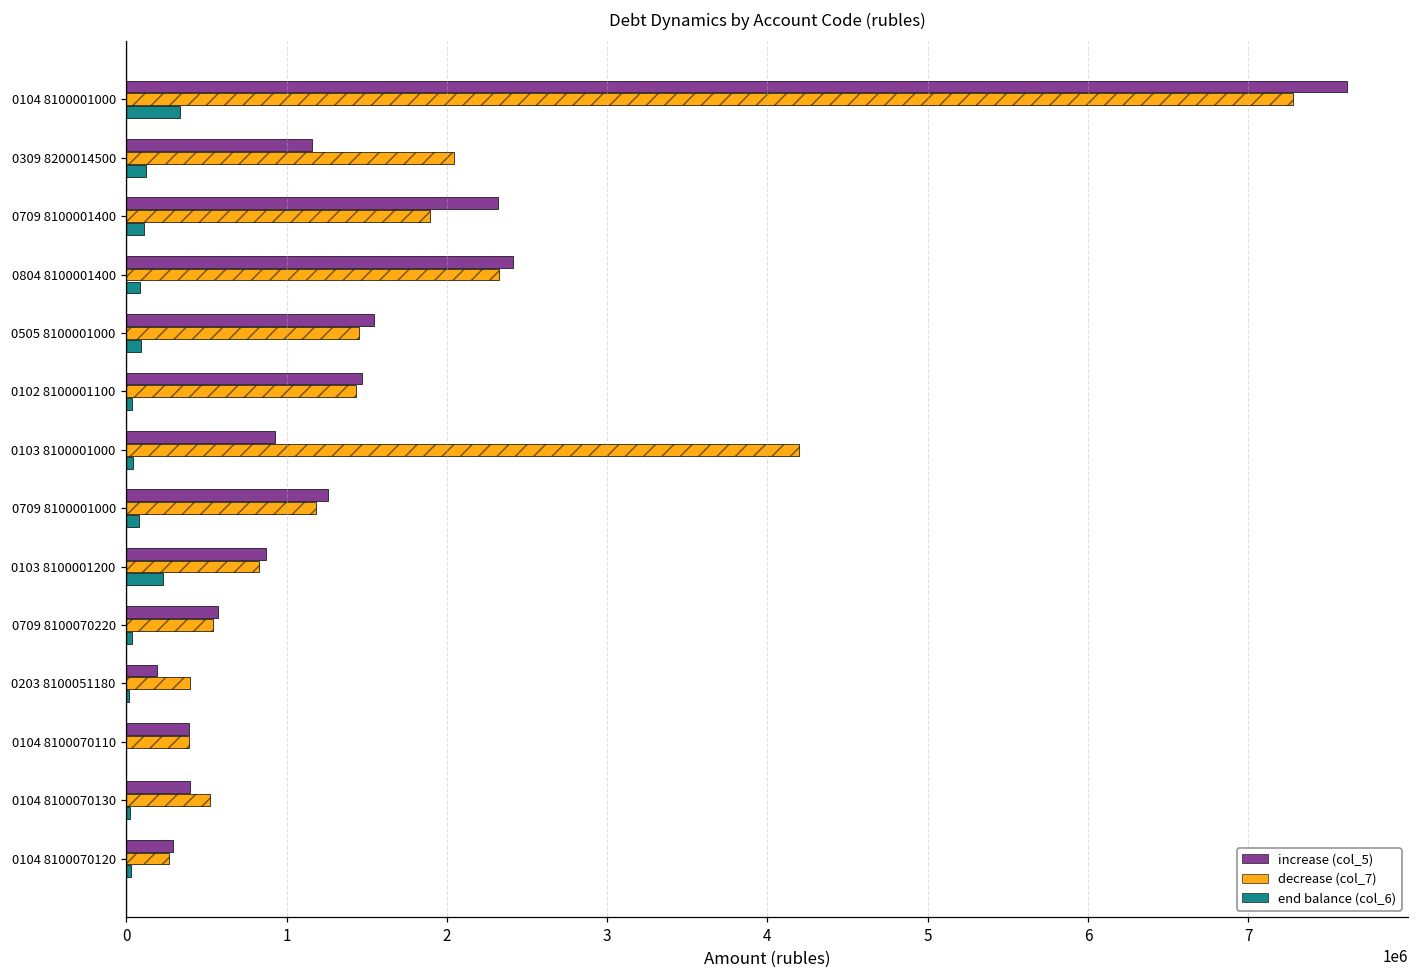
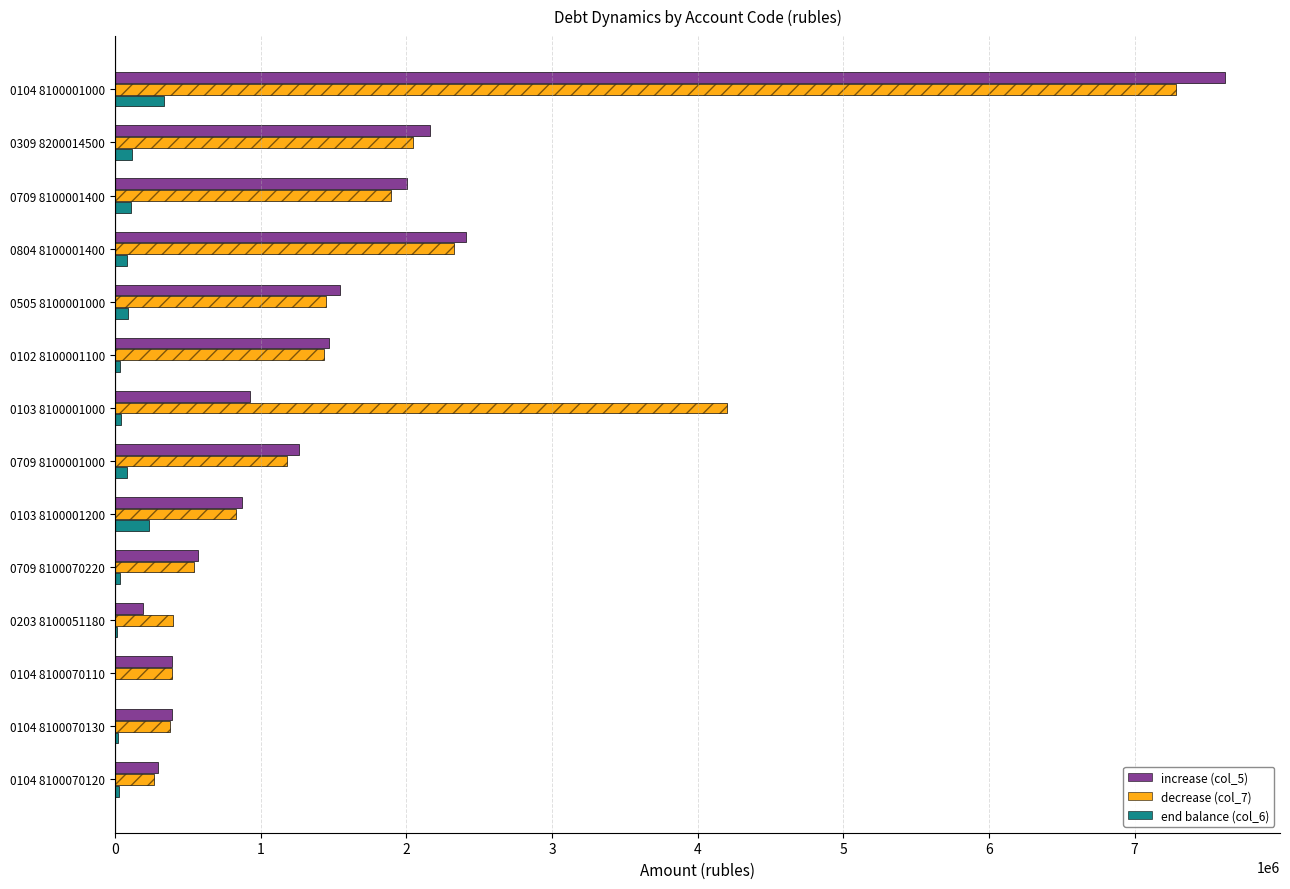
  {
    "increase (col_5)": {
      "0104 8100001000": 7620000,
-     "0309 8200014500": 1160000,
-     "0709 8100001400": 2320000,
+     "0309 8200014500": 2160000,
+     "0709 8100001400": 2010000,
      "0804 8100001400": 2410000,
      "0505 8100001000": 1540000,
      "0102 8100001100": 1470000,
      "0103 8100001000": 930000,
      "0709 8100001000": 1260000,
      "0103 8100001200": 870000,
      "0709 8100070220": 570000,
      "0203 8100051180": 190000,
      "0104 8100070110": 390000,
      "0104 8100070130": 390000,
      "0104 8100070120": 290000
    },
    "decrease (col_7)": {
      "0104 8100001000": 7280000,
      "0309 8200014500": 2040000,
      "0709 8100001400": 1900000,
      "0804 8100001400": 2330000,
      "0505 8100001000": 1450000,
      "0102 8100001100": 1430000,
      "0103 8100001000": 4200000,
      "0709 8100001000": 1180000,
      "0103 8100001200": 830000,
      "0709 8100070220": 540000,
      "0203 8100051180": 400000,
      "0104 8100070110": 390000,
-     "0104 8100070130": 520000,
+     "0104 8100070130": 380000,
      "0104 8100070120": 270000
    },
    "end balance (col_6)": {
      "0104 8100001000": 340000,
      "0309 8200014500": 120000,
      "0709 8100001400": 110000,
      "0804 8100001400": 80000,
      "0505 8100001000": 90000,
      "0102 8100001100": 40000,
      "0103 8100001000": 40000,
      "0709 8100001000": 80000,
      "0103 8100001200": 230000,
      "0709 8100070220": 30000,
      "0104 8100070110": 0,
      "0104 8100070130": 20000,
      "0104 8100070120": 30000
    }
  }
